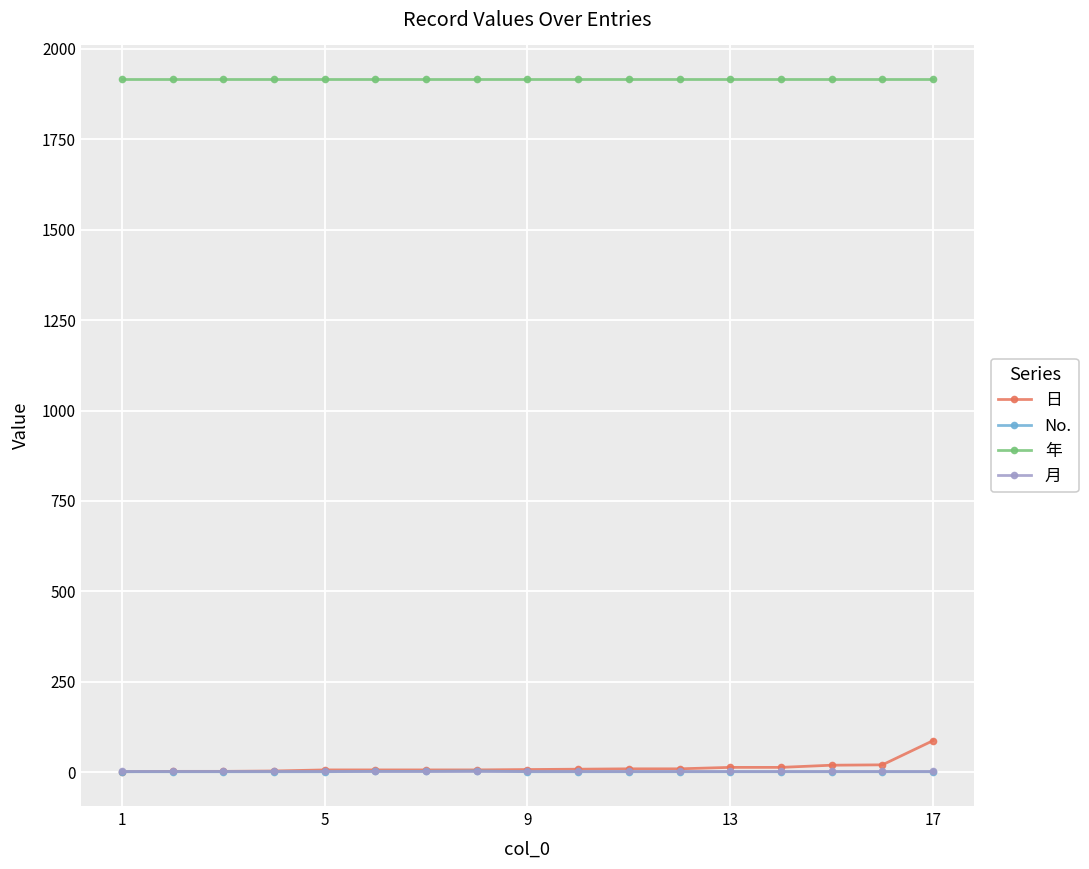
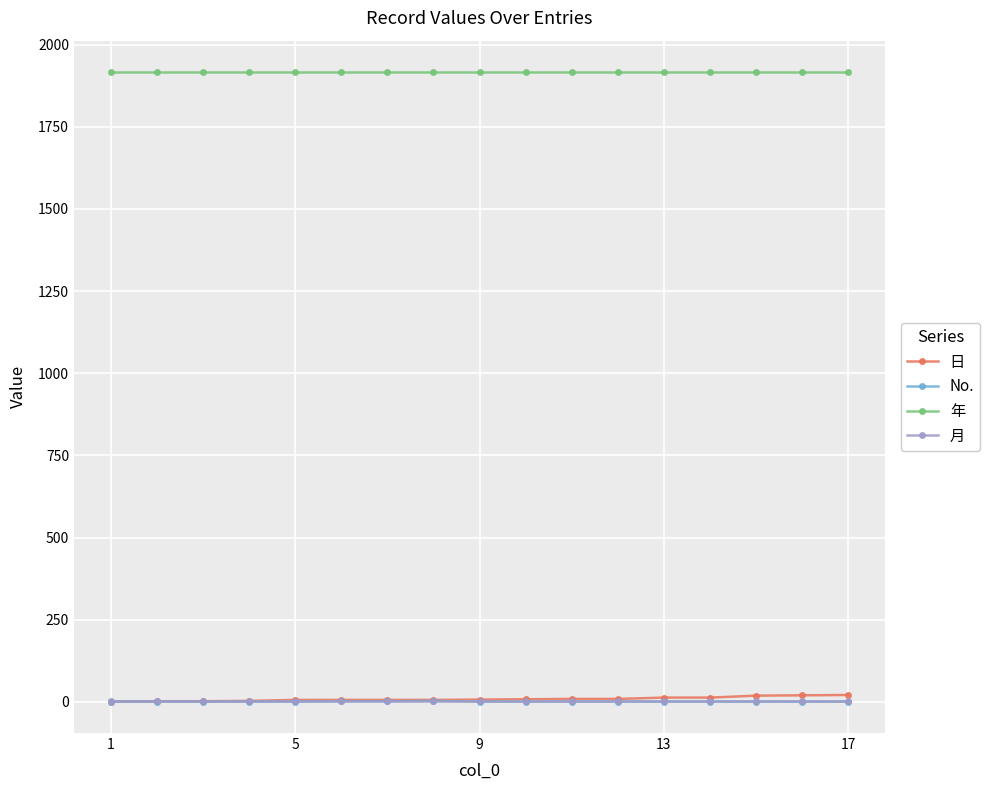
  {
    "日": {
      "13": 10,
-     "17": 90
+     "17": 20
    },
    "年": {
      "1": 1920,
      "5": 1920,
      "9": 1920,
      "13": 1920,
      "17": 1920
    }
  }
